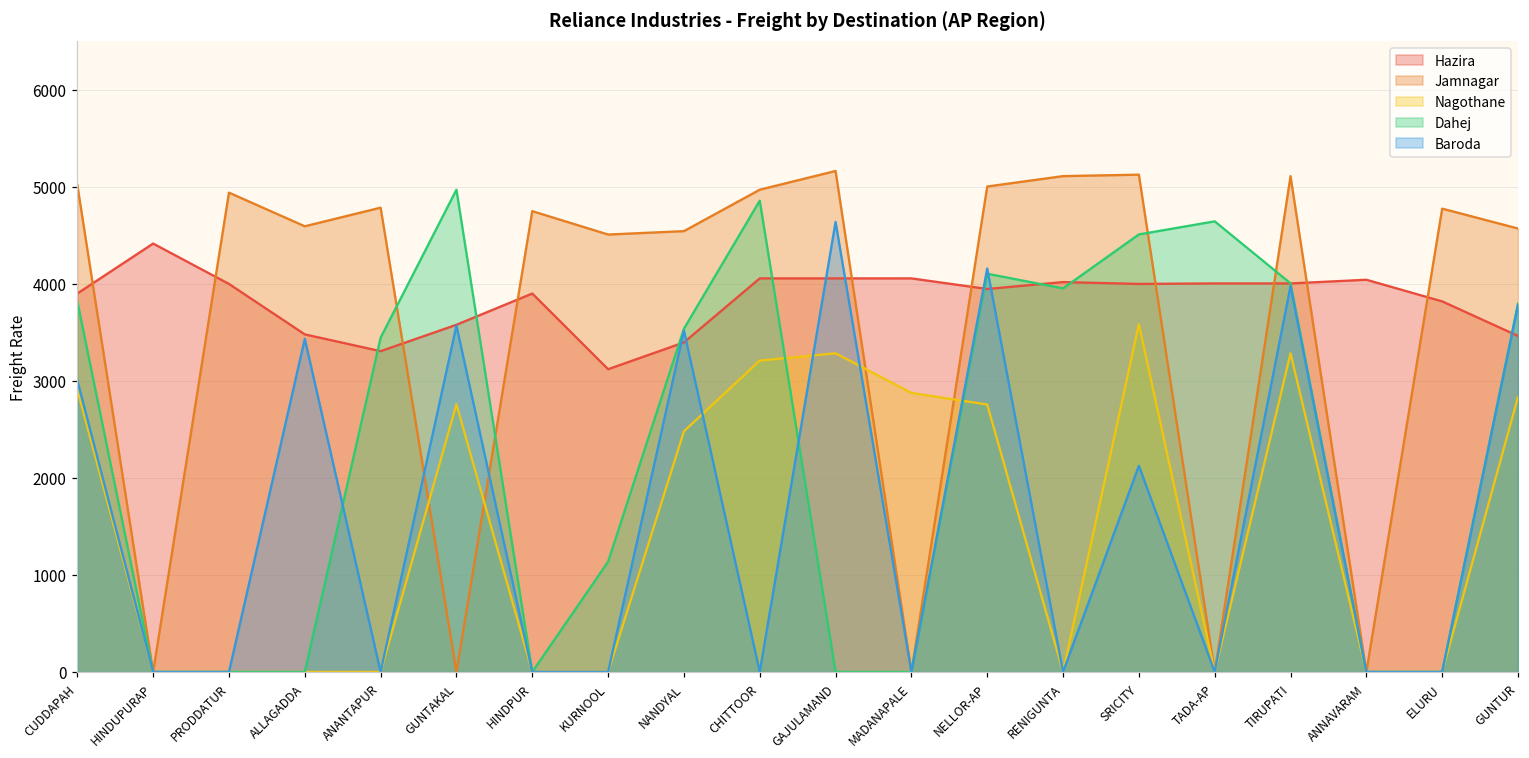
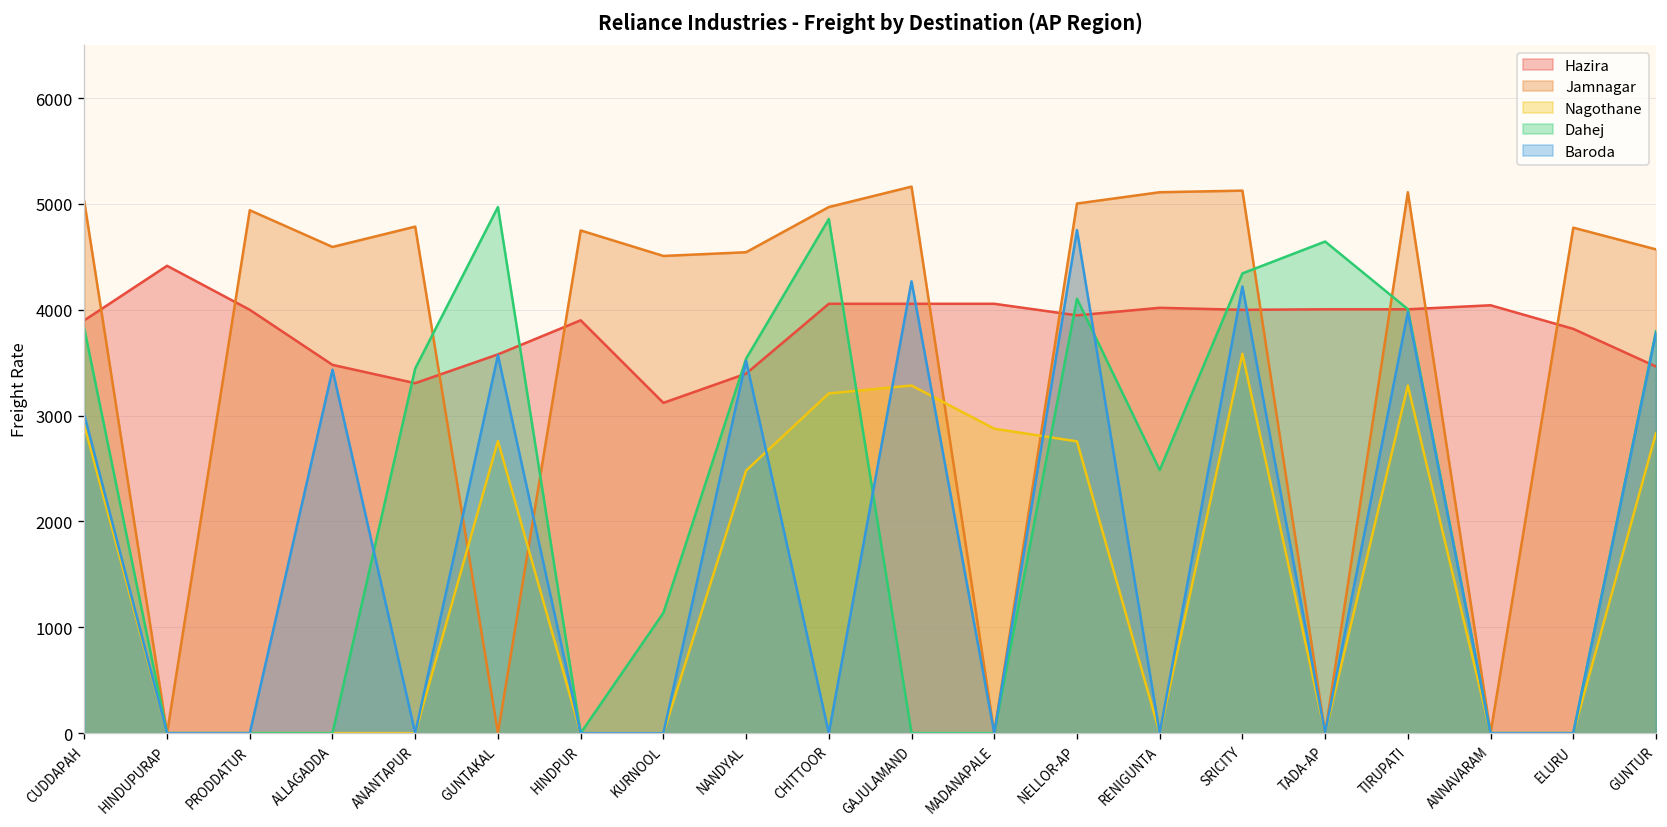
  {
    "Dahej": {
      "CUDDAPAH": 3800,
      "ANANTAPUR": 3400,
      "GUNTAKAL": 5000,
      "KURNOOL": 1100,
      "CHITTOOR": 4900,
      "GAJULAMAND": 0,
      "NELLOR-AP": 4100,
-     "RENIGUNTA": 4000,
-     "SRICITY": 4500,
+     "RENIGUNTA": 2500,
+     "SRICITY": 4300,
      "TADA-AP": 4600
    },
    "Baroda": {
      "CUDDAPAH": 3000,
      "ALLAGADDA": 3400,
      "CHITTOOR": 0,
-     "GAJULAMAND": 4600,
-     "NELLOR-AP": 4200,
-     "SRICITY": 2100
+     "GAJULAMAND": 4300,
+     "NELLOR-AP": 4800,
+     "SRICITY": 4200
    }
  }
